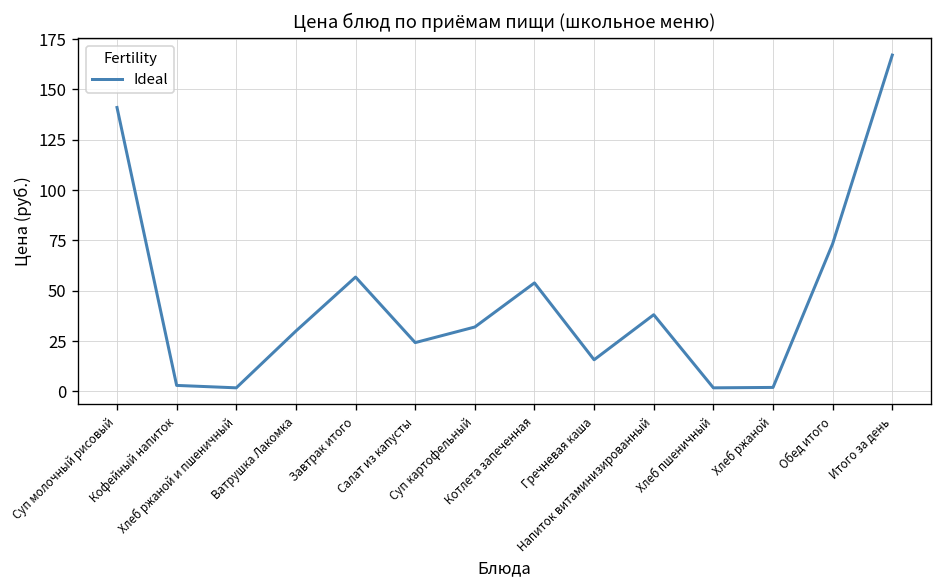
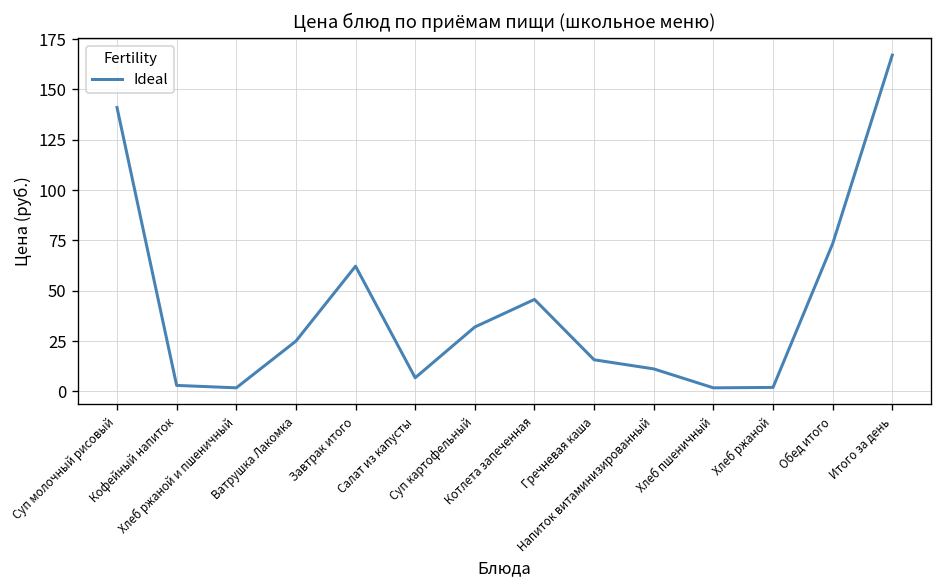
  {
    "Суп молочный рисовый": 141,
    "Кофейный напиток": 3,
    "Хлеб ржаной и пшеничный": 2,
-   "Ватрушка Лакомка": 30,
-   "Завтрак итого": 57,
-   "Салат из капусты": 24,
+   "Ватрушка Лакомка": 25,
+   "Завтрак итого": 62,
+   "Салат из капусты": 7,
    "Суп картофельный": 32,
-   "Котлета запеченная": 54,
+   "Котлета запеченная": 46,
    "Гречневая каша": 16,
-   "Напиток витаминизированный": 38,
+   "Напиток витаминизированный": 11,
    "Хлеб пшеничный": 2,
    "Хлеб ржаной": 2,
    "Обед итого": 73,
    "Итого за день": 167
  }
